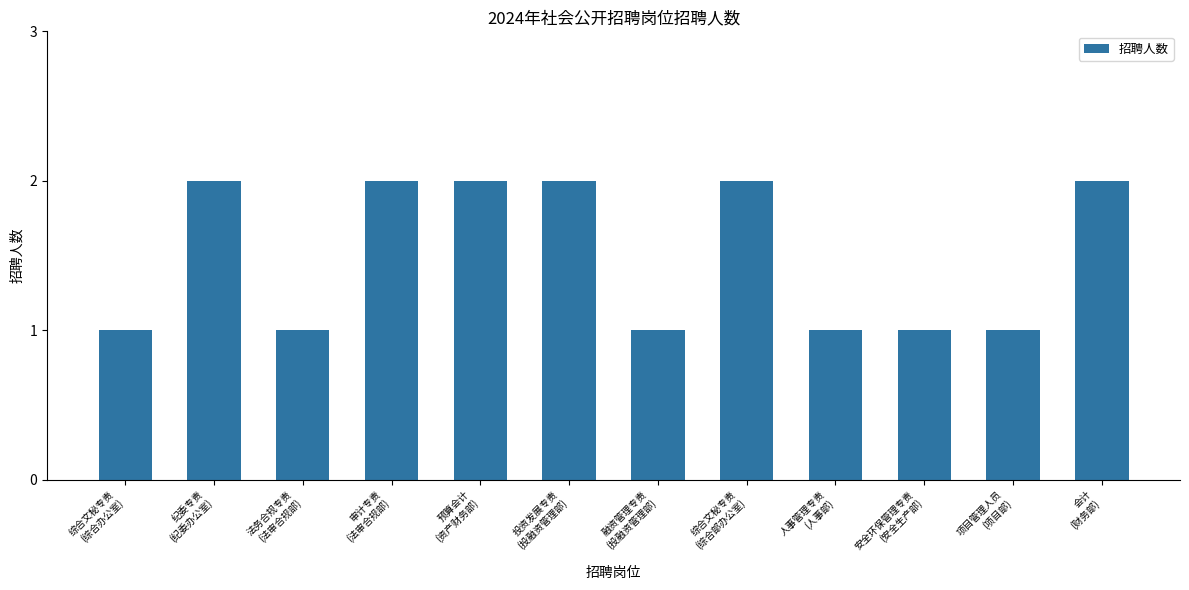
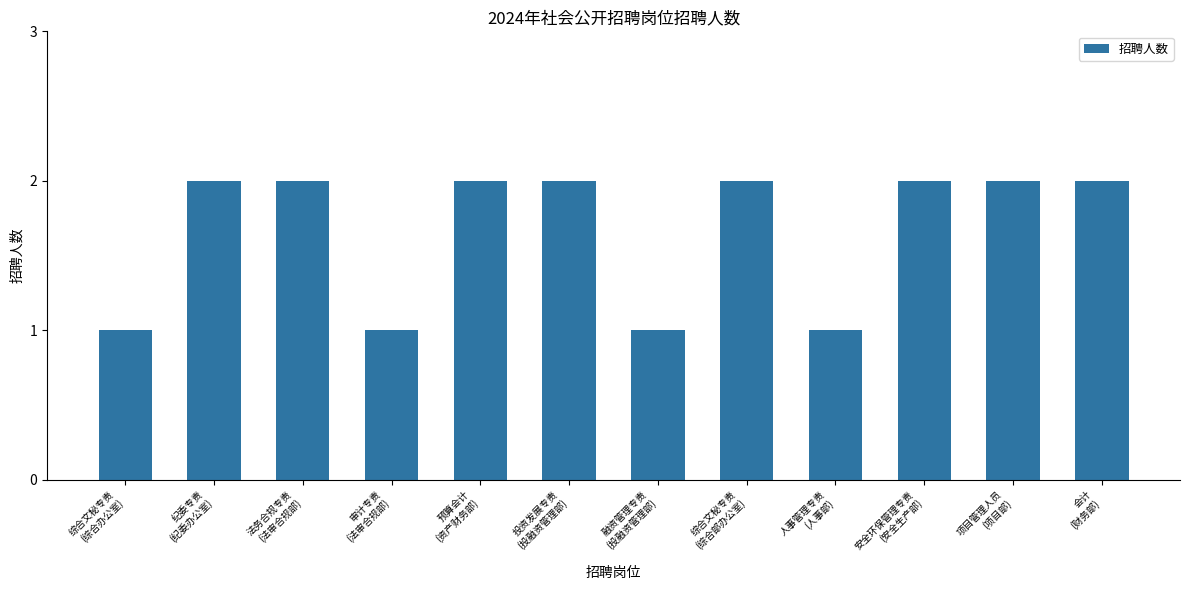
  {
    "综合文秘专责 (综合办公室)": 1,
    "纪委专责 (纪委办公室)": 2,
-   "法务合规专责 (法审合规部)": 1,
-   "审计专责 (法审合规部)": 2,
+   "法务合规专责 (法审合规部)": 2,
+   "审计专责 (法审合规部)": 1,
    "预算会计 (资产财务部)": 2,
    "投资发展专责 (投融资管理部)": 2,
    "融资管理专责 (投融资管理部)": 1,
    "综合文秘专责 (综合部办公室)": 2,
    "人事管理专责 (人事部)": 1,
-   "安全环保管理专责 (安全生产部)": 1,
-   "项目管理人员 (项目部)": 1,
+   "安全环保管理专责 (安全生产部)": 2,
+   "项目管理人员 (项目部)": 2,
    "会计 (财务部)": 2
  }
